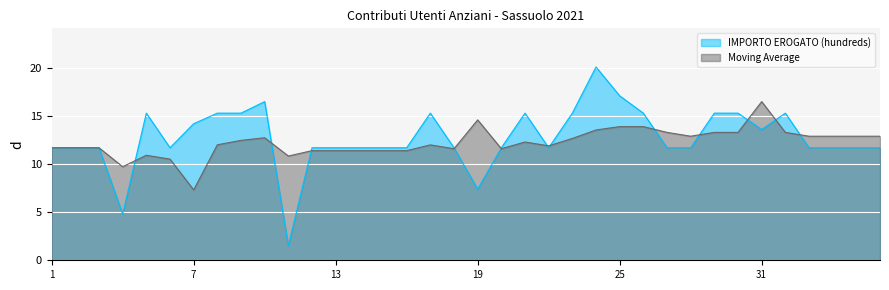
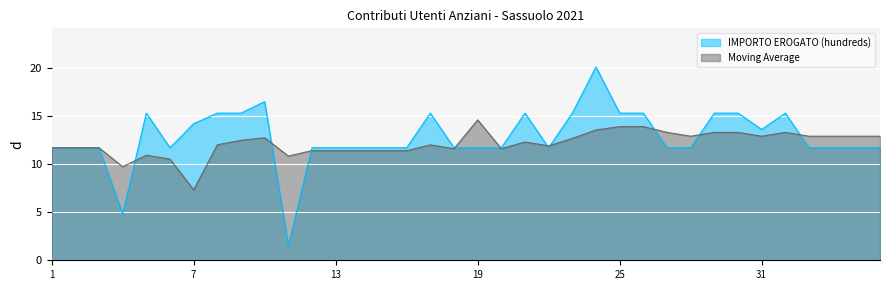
  {
    "IMPORTO EROGATO (hundreds)": {
      "7": 14,
      "13": 12,
-     "19": 7,
-     "25": 17,
+     "19": 12,
+     "25": 15,
      "31": 14
    },
    "Moving Average": {
      "7": 7,
      "13": 11,
      "19": 15,
      "25": 14,
-     "31": 17
+     "31": 13
    }
  }
